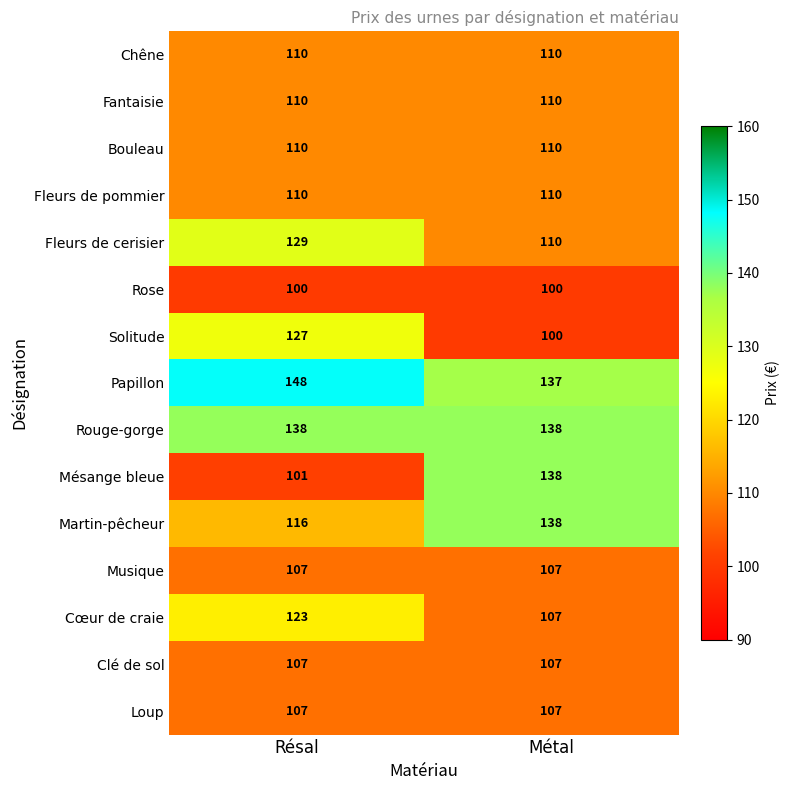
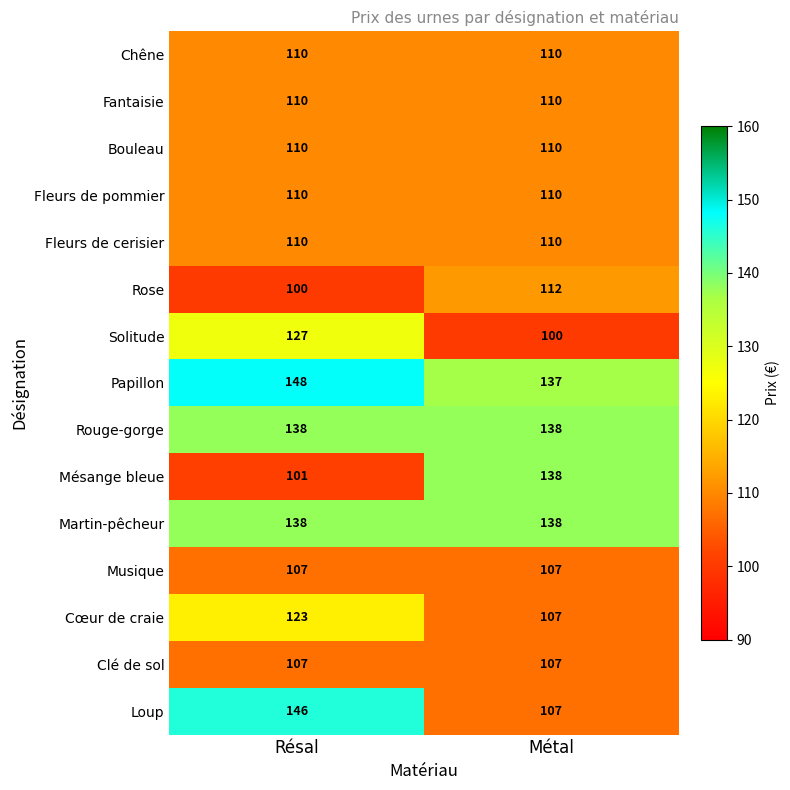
  {
    "Chêne": {
      "Résal": 110,
      "Métal": 110
    },
    "Fantaisie": {
      "Résal": 110,
      "Métal": 110
    },
    "Bouleau": {
      "Résal": 110,
      "Métal": 110
    },
    "Fleurs de pommier": {
      "Résal": 110,
      "Métal": 110
    },
    "Fleurs de cerisier": {
-     "Résal": 129,
+     "Résal": 110,
      "Métal": 110
    },
    "Rose": {
      "Résal": 100,
-     "Métal": 100
+     "Métal": 112
    },
    "Solitude": {
      "Résal": 127,
      "Métal": 100
    },
    "Papillon": {
      "Résal": 148,
      "Métal": 137
    },
    "Rouge-gorge": {
      "Résal": 138,
      "Métal": 138
    },
    "Mésange bleue": {
      "Résal": 101,
      "Métal": 138
    },
    "Martin-pêcheur": {
-     "Résal": 116,
+     "Résal": 138,
      "Métal": 138
    },
    "Musique": {
      "Résal": 107,
      "Métal": 107
    },
    "Cœur de craie": {
      "Résal": 123,
      "Métal": 107
    },
    "Clé de sol": {
      "Résal": 107,
      "Métal": 107
    },
    "Loup": {
-     "Résal": 107,
+     "Résal": 146,
      "Métal": 107
    }
  }
